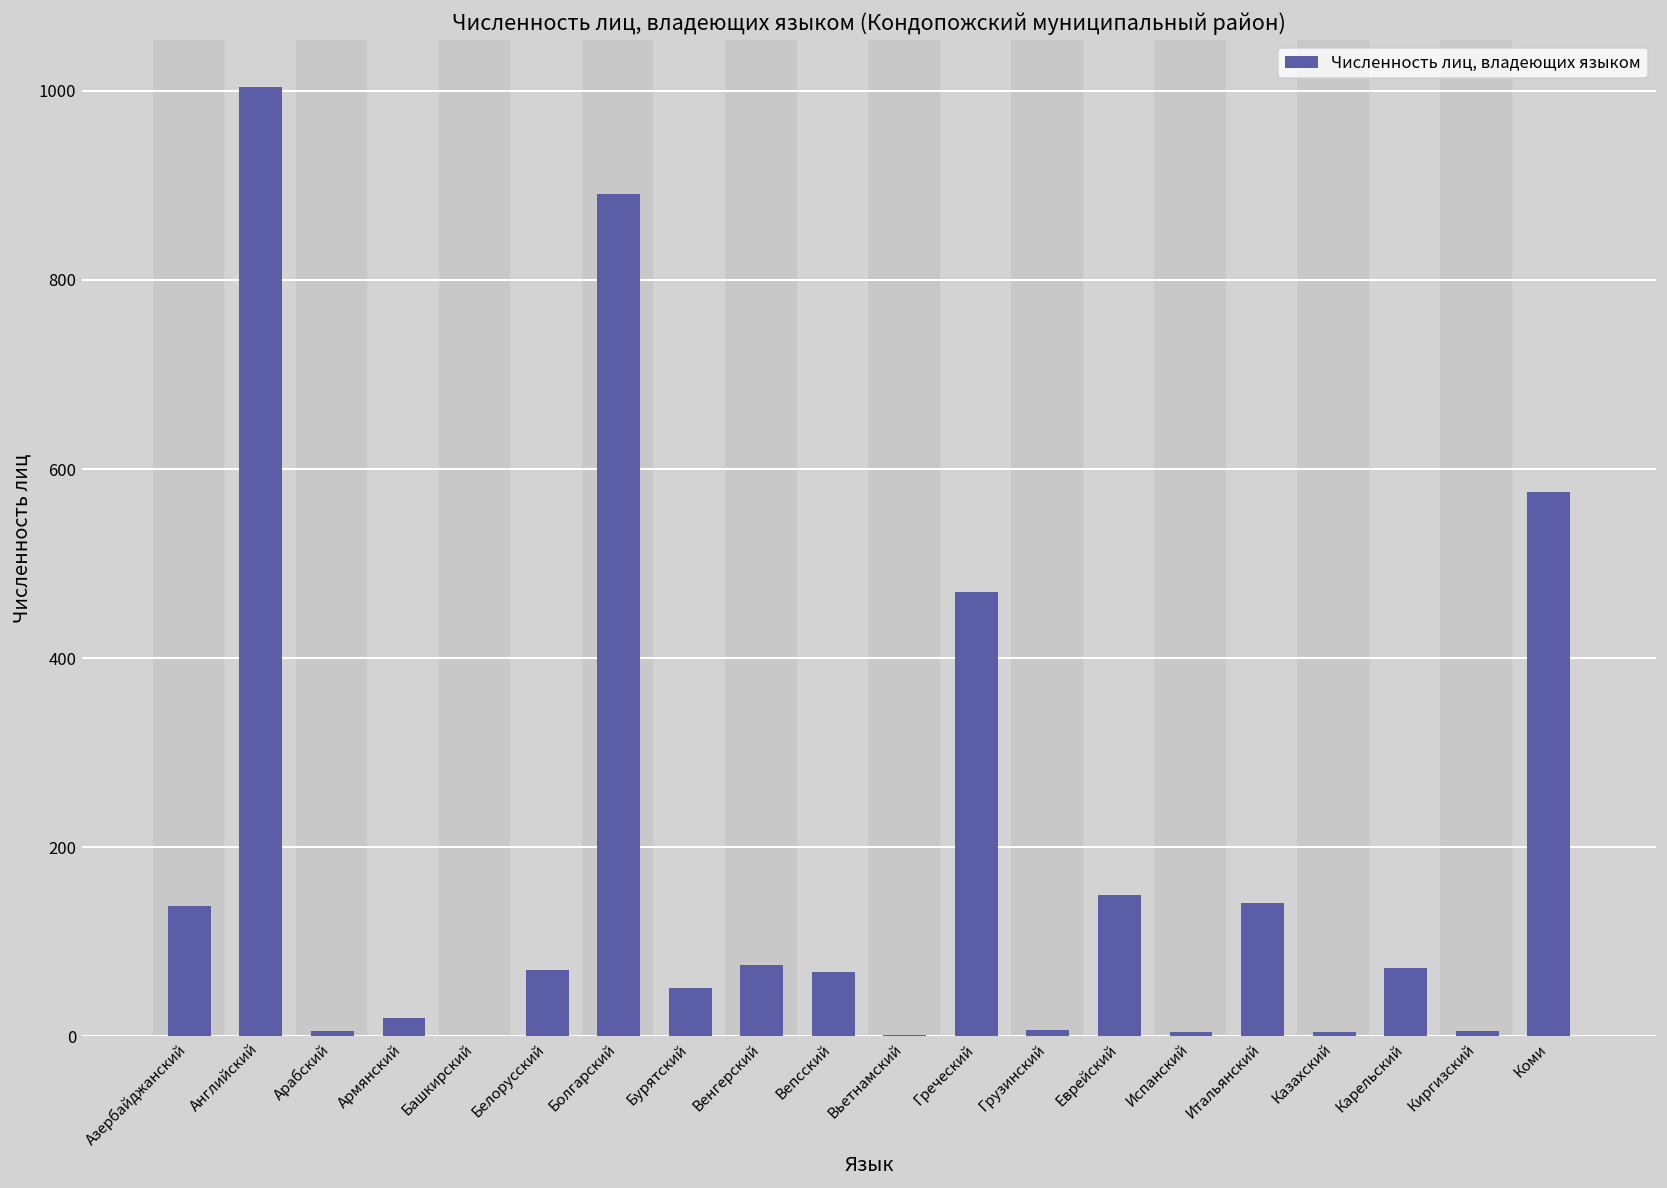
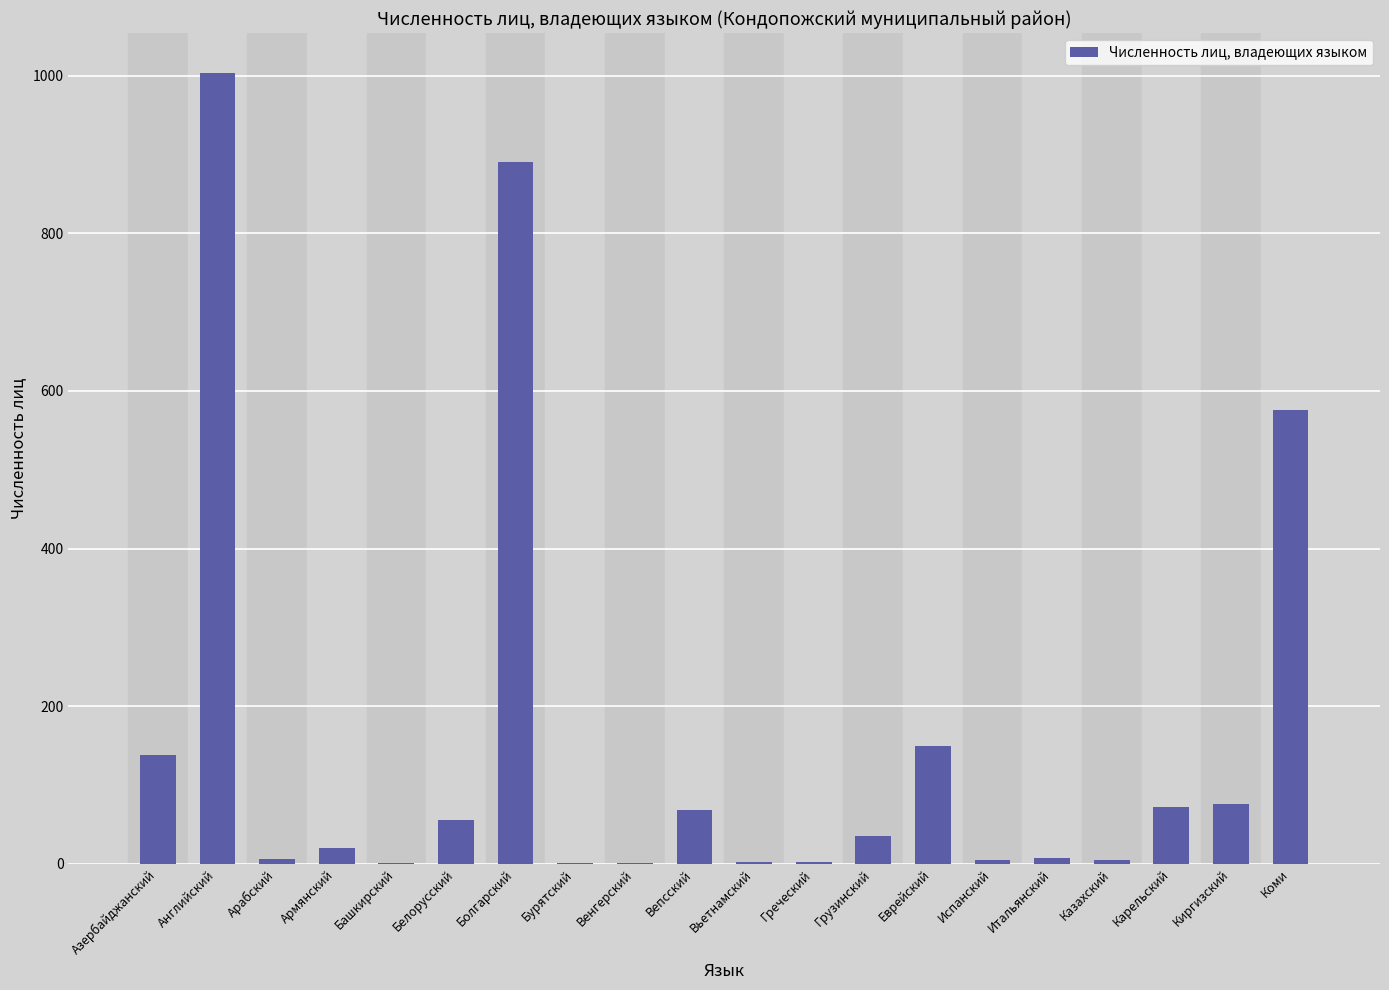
  {
    "Азербайджанский": 140,
    "Английский": 1000,
    "Арабский": 10,
    "Армянский": 20,
-   "Белорусский": 70,
+   "Белорусский": 60,
    "Болгарский": 890,
-   "Бурятский": 50,
-   "Венгерский": 80,
+   "Бурятский": 0,
+   "Венгерский": 0,
    "Вепсский": 70,
-   "Греческий": 470,
-   "Грузинский": 10,
+   "Греческий": 0,
+   "Грузинский": 40,
    "Еврейский": 150,
    "Испанский": 10,
-   "Итальянский": 140,
+   "Итальянский": 10,
    "Казахский": 10,
    "Карельский": 70,
-   "Киргизский": 10,
+   "Киргизский": 80,
    "Коми": 580
  }
